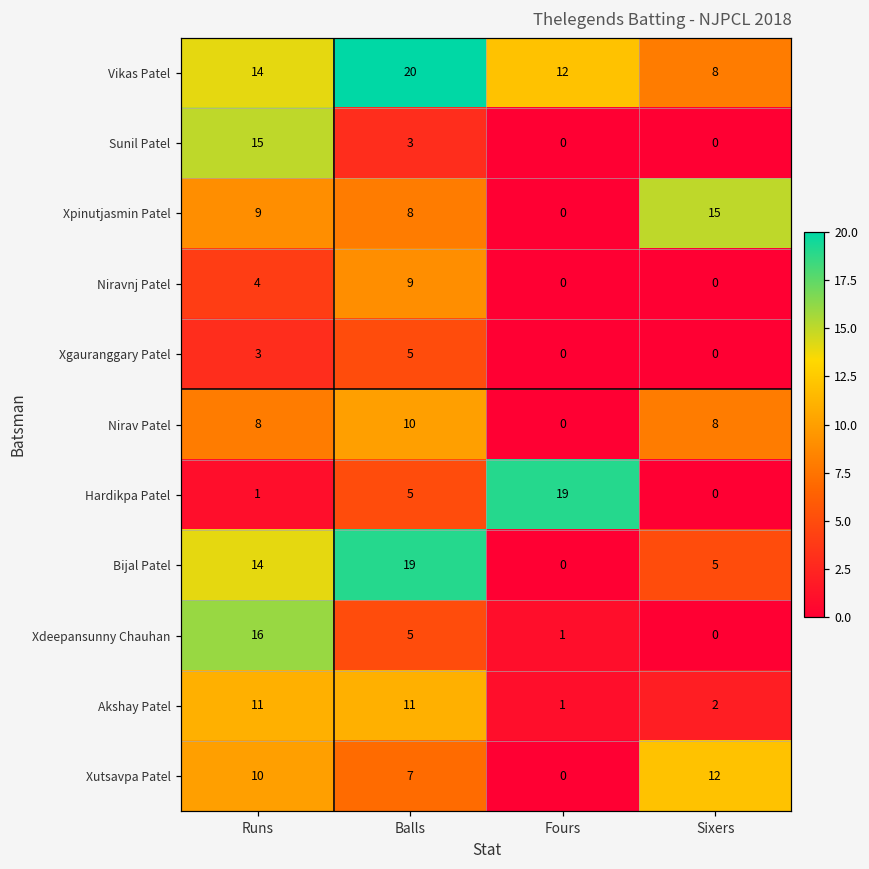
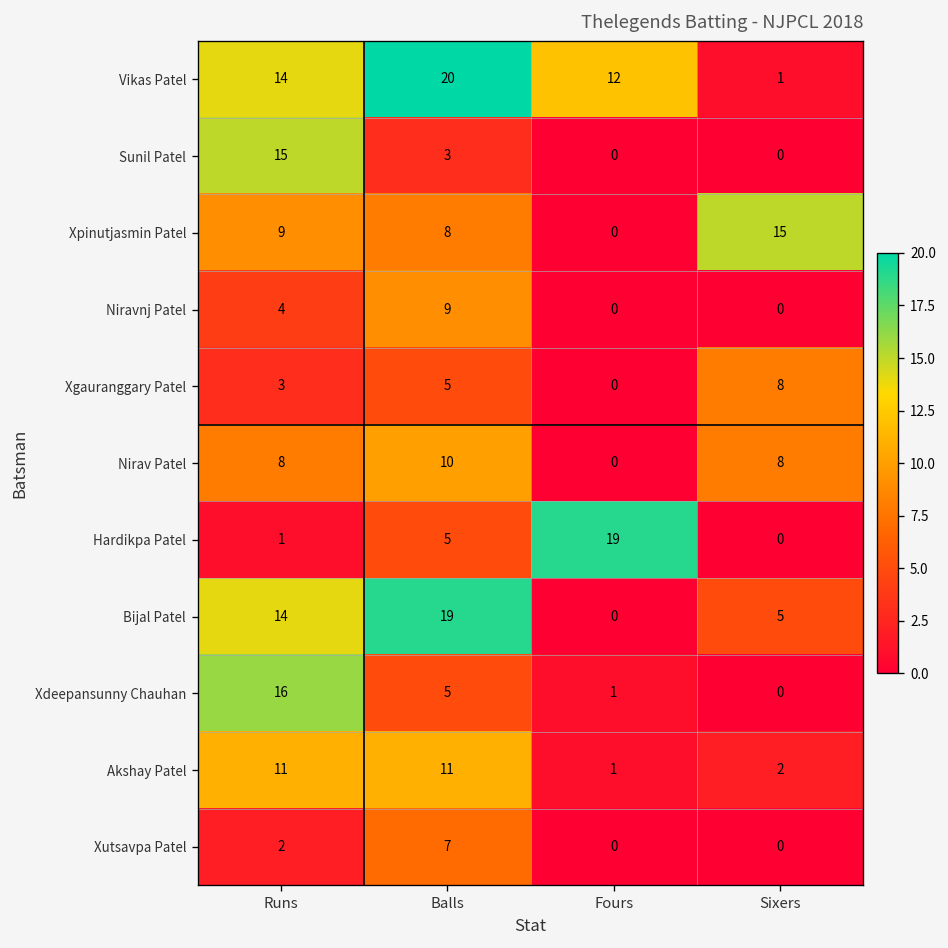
  {
    "Vikas Patel": {
      "Runs": 14,
      "Balls": 20,
      "Fours": 12,
-     "Sixers": 8
+     "Sixers": 1
    },
    "Sunil Patel": {
      "Runs": 15,
      "Balls": 3,
      "Fours": 0,
      "Sixers": 0
    },
    "Xpinutjasmin Patel": {
      "Runs": 9,
      "Balls": 8,
      "Fours": 0,
      "Sixers": 15
    },
    "Niravnj Patel": {
      "Runs": 4,
      "Balls": 9,
      "Fours": 0,
      "Sixers": 0
    },
    "Xgauranggary Patel": {
      "Runs": 3,
      "Balls": 5,
      "Fours": 0,
-     "Sixers": 0
+     "Sixers": 8
    },
    "Nirav Patel": {
      "Runs": 8,
      "Balls": 10,
      "Fours": 0,
      "Sixers": 8
    },
    "Hardikpa Patel": {
      "Runs": 1,
      "Balls": 5,
      "Fours": 19,
      "Sixers": 0
    },
    "Bijal Patel": {
      "Runs": 14,
      "Balls": 19,
      "Fours": 0,
      "Sixers": 5
    },
    "Xdeepansunny Chauhan": {
      "Runs": 16,
      "Balls": 5,
      "Fours": 1,
      "Sixers": 0
    },
    "Akshay Patel": {
      "Runs": 11,
      "Balls": 11,
      "Fours": 1,
      "Sixers": 2
    },
    "Xutsavpa Patel": {
-     "Runs": 10,
+     "Runs": 2,
      "Balls": 7,
      "Fours": 0,
-     "Sixers": 12
+     "Sixers": 0
    }
  }
